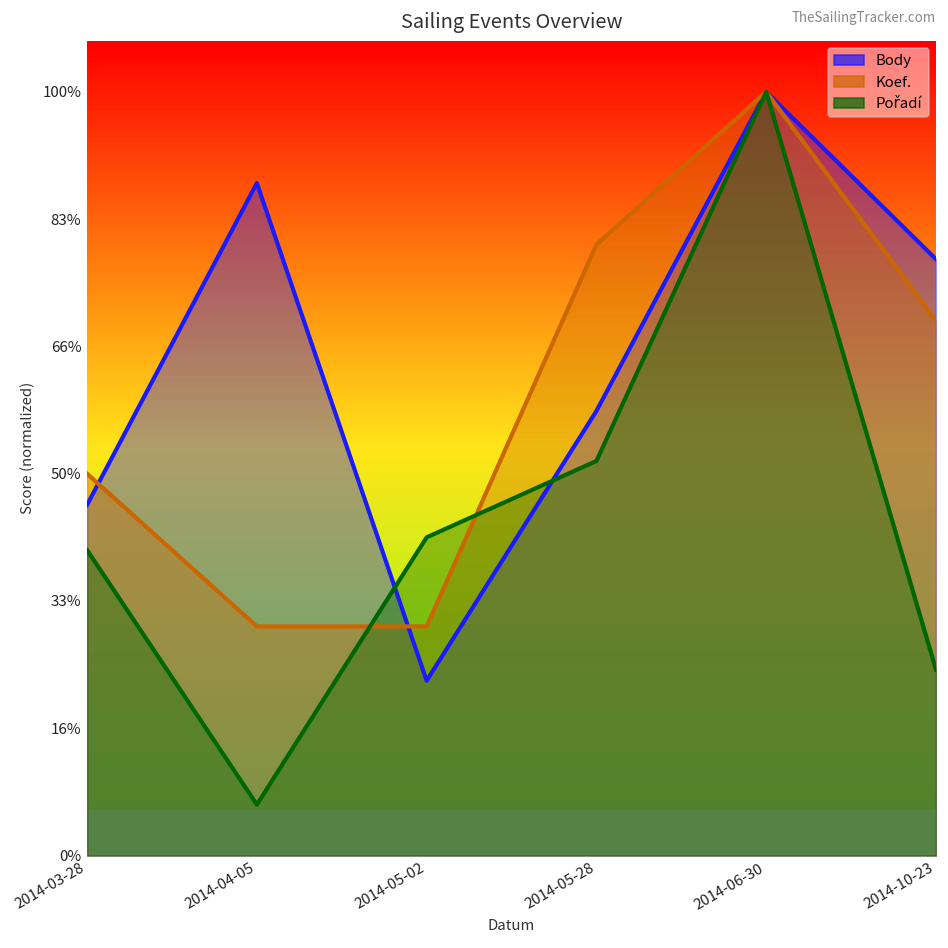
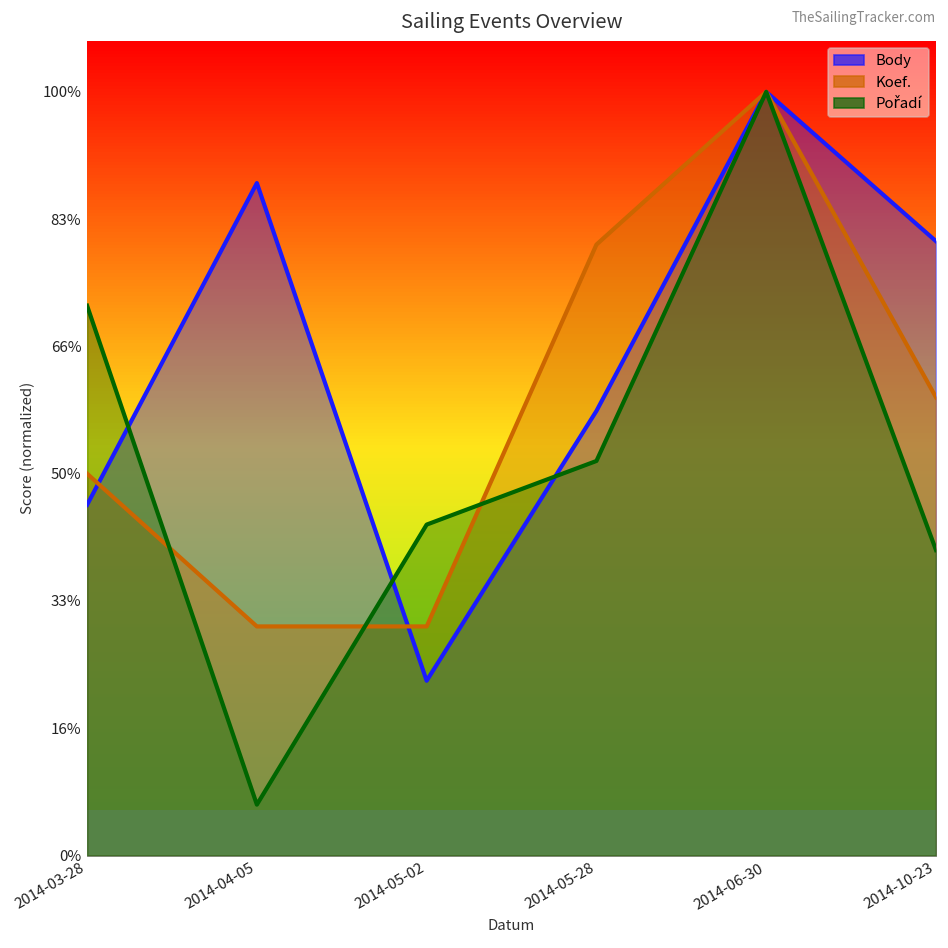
  {
    "Body": {
      "2014-03-28": "46%",
      "2014-04-05": "88%",
      "2014-05-02": "23%",
      "2014-05-28": "58%",
-     "2014-10-23": "78%"
+     "2014-10-23": "80%"
    },
    "Koef.": {
      "2014-03-28": "50%",
      "2014-04-05": "30%",
      "2014-05-02": "30%",
      "2014-05-28": "80%",
-     "2014-10-23": "70%"
+     "2014-10-23": "60%"
    },
    "Pořadí": {
-     "2014-03-28": "40%",
+     "2014-03-28": "72%",
      "2014-04-05": "7%",
-     "2014-05-02": "42%",
+     "2014-05-02": "43%",
      "2014-05-28": "52%",
-     "2014-10-23": "24%"
+     "2014-10-23": "40%"
    }
  }
